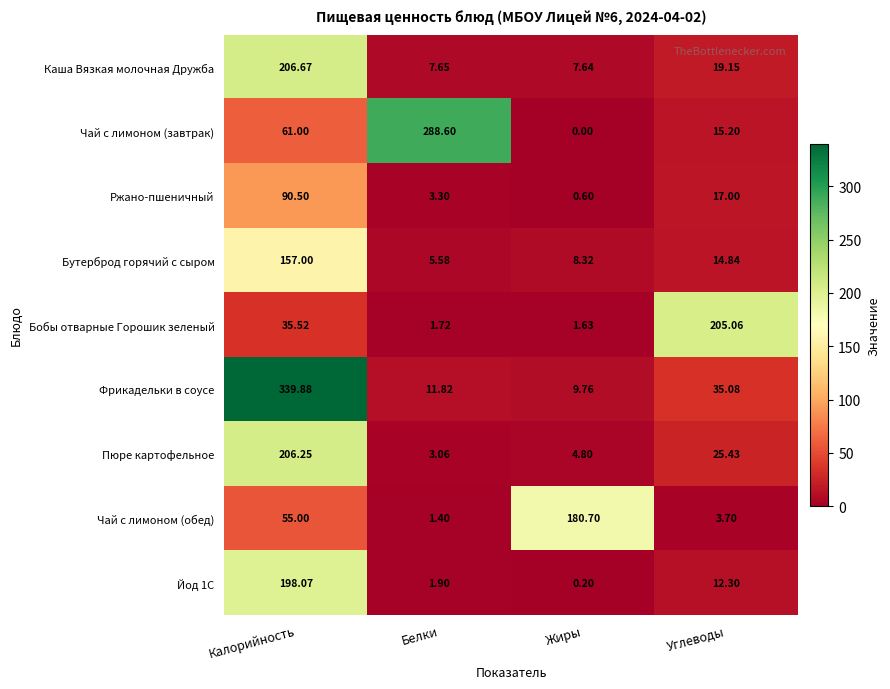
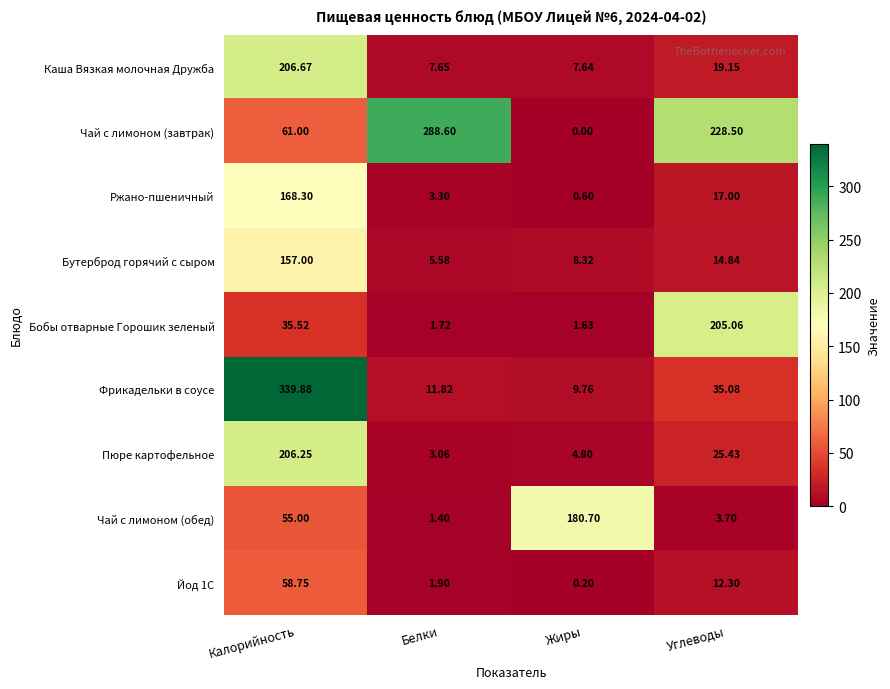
  {
    "Каша Вязкая молочная Дружба": {
      "Калорийность": 206.67,
      "Белки": 7.65,
      "Жиры": 7.64
    },
    "Чай с лимоном (завтрак)": {
      "Калорийность": 61.00,
      "Белки": 288.60,
      "Жиры": 0.00,
-     "Углеводы": 15.20
+     "Углеводы": 228.50
    },
    "Ржано-пшеничный": {
-     "Калорийность": 90.50,
+     "Калорийность": 168.30,
      "Белки": 3.30,
      "Жиры": 0.60,
      "Углеводы": 17.00
    },
    "Бутерброд горячий с сыром": {
      "Калорийность": 157.00,
      "Белки": 5.58,
      "Жиры": 8.32,
      "Углеводы": 14.84
    },
    "Бобы отварные Горошик зеленый": {
      "Калорийность": 35.52,
      "Белки": 1.72,
      "Жиры": 1.63,
      "Углеводы": 205.06
    },
    "Фрикадельки в соусе": {
      "Калорийность": 339.88,
      "Белки": 11.82,
      "Жиры": 9.76,
      "Углеводы": 35.08
    },
    "Пюре картофельное": {
      "Калорийность": 206.25,
      "Белки": 3.06,
      "Жиры": 4.80,
      "Углеводы": 25.43
    },
    "Чай с лимоном (обед)": {
      "Калорийность": 55.00,
      "Белки": 1.40,
      "Жиры": 180.70,
      "Углеводы": 3.70
    },
    "Йод 1С": {
-     "Калорийность": 198.07,
+     "Калорийность": 58.75,
      "Белки": 1.90,
      "Жиры": 0.20,
      "Углеводы": 12.30
    }
  }
